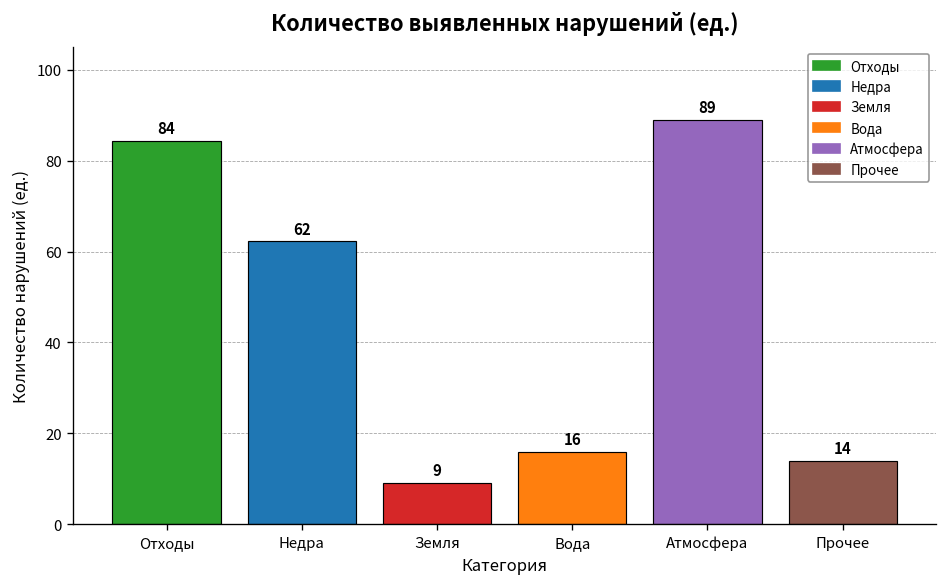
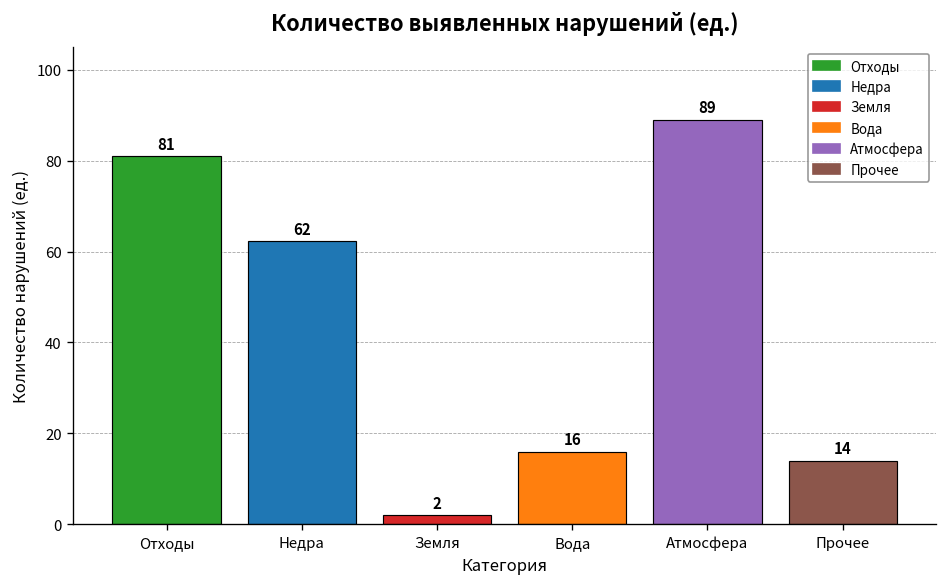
  {
-   "Отходы": 84,
+   "Отходы": 81,
    "Недра": 62,
-   "Земля": 9,
+   "Земля": 2,
    "Вода": 16,
    "Атмосфера": 89,
    "Прочее": 14
  }
